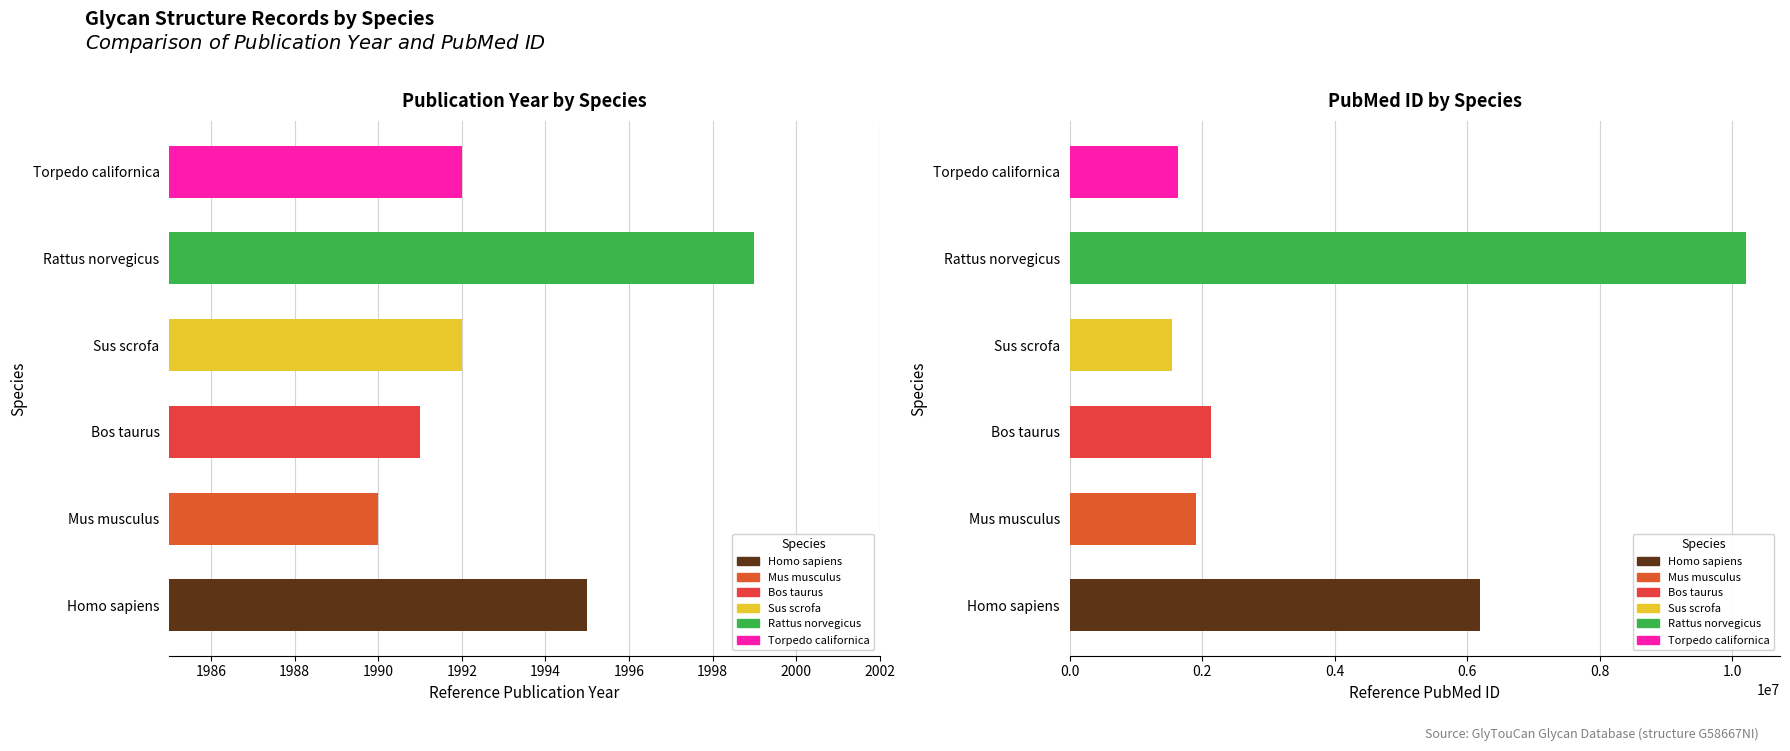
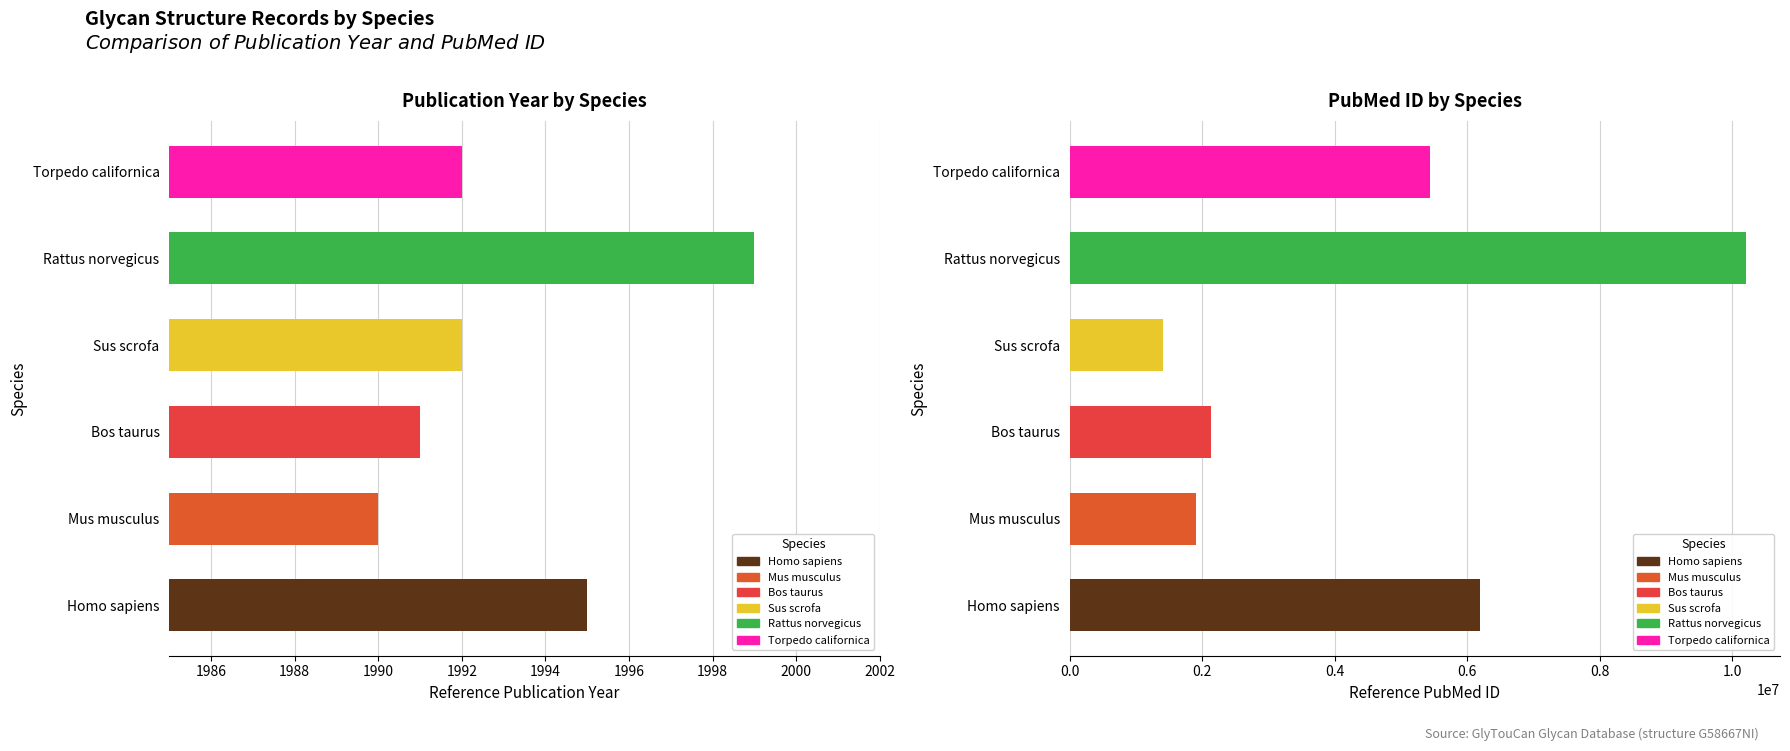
  {
    "Publication Year by Species": {
      "Sus scrofa": {
        "Sus scrofa": 1992.0
      },
      "Rattus norvegicus": {
        "Rattus norvegicus": 1999.0
      },
      "Torpedo californica": {
        "Torpedo californica": 1992.0
      }
    },
    "PubMed ID by Species": {
-     "Torpedo californica": 1600000,
+     "Torpedo californica": 5400000,
      "Rattus norvegicus": 10200000,
-     "Sus scrofa": 1600000,
+     "Sus scrofa": 1400000,
      "Bos taurus": 2100000,
      "Mus musculus": 1900000,
      "Homo sapiens": 6200000
    }
  }
